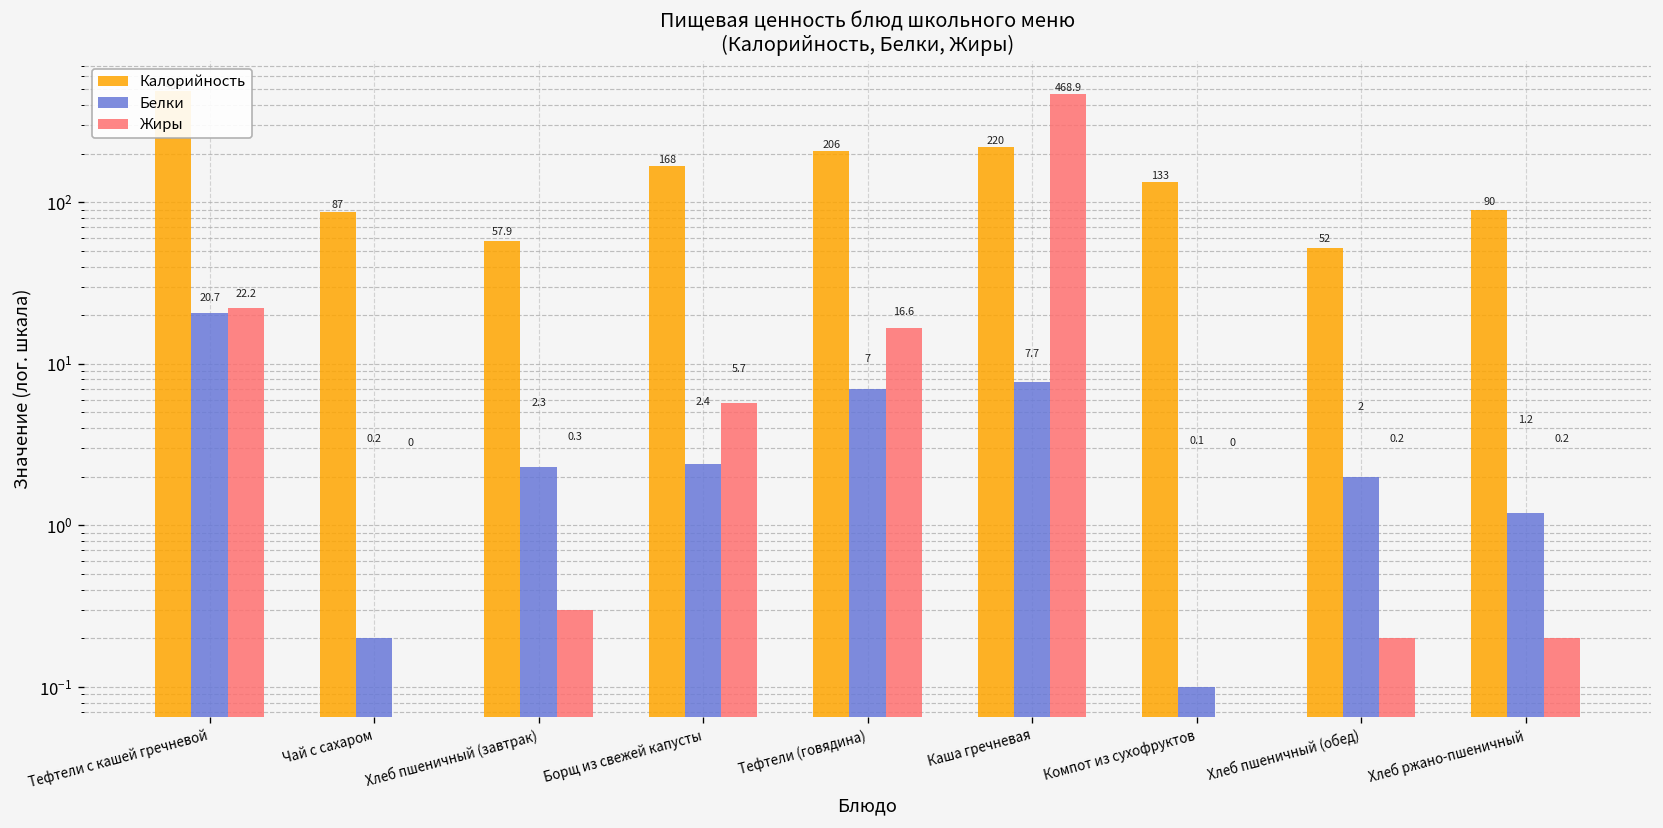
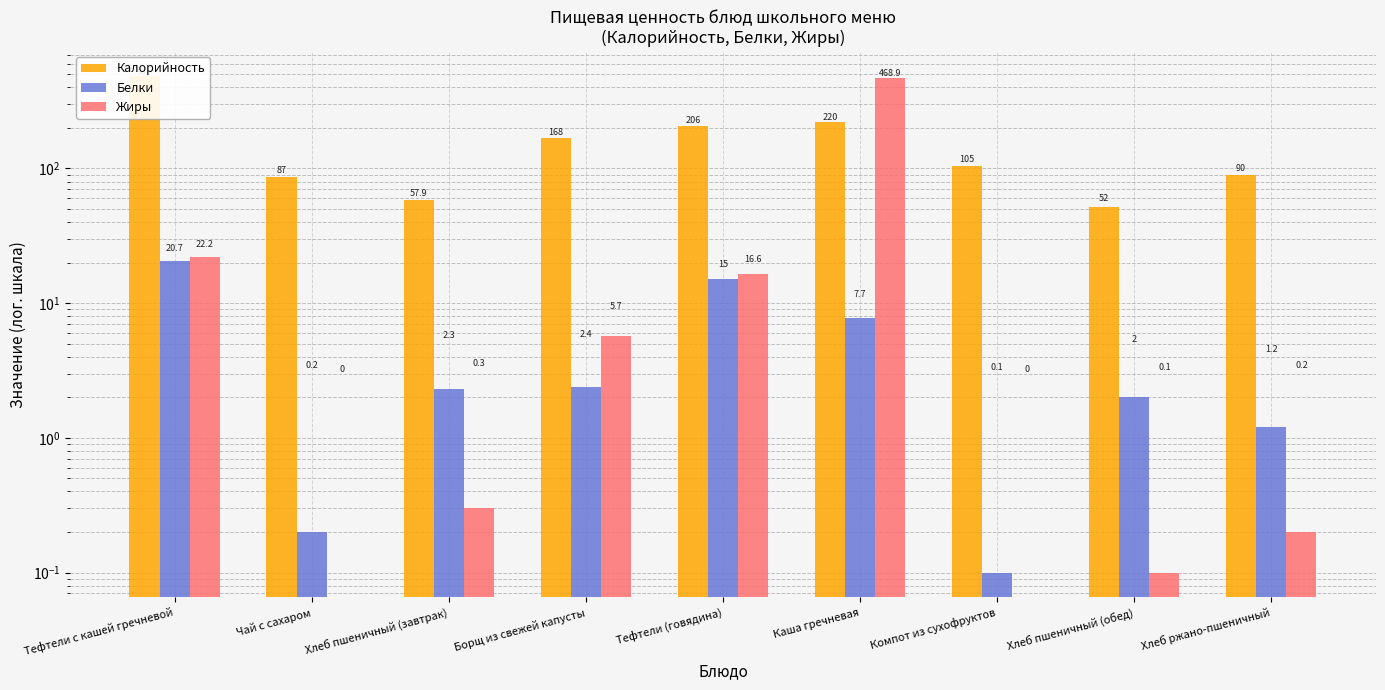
  {
    "Калорийность": {
      "Чай с сахаром": 87,
      "Хлеб пшеничный (завтрак)": 57.9,
      "Борщ из свежей капусты": 168,
      "Тефтели (говядина)": 206,
      "Каша гречневая": 220,
-     "Компот из сухофруктов": 133,
+     "Компот из сухофруктов": 105,
      "Хлеб пшеничный (обед)": 52,
      "Хлеб ржано-пшеничный": 90
    },
    "Белки": {
      "Тефтели с кашей гречневой": 20.7,
-     "Тефтели (говядина)": 7,
+     "Тефтели (говядина)": 15,
      "Каша гречневая": 7.7
    },
    "Жиры": {
      "Тефтели с кашей гречневой": 22.2,
      "Борщ из свежей капусты": 5.7,
      "Тефтели (говядина)": 16.6,
      "Каша гречневая": 468.9,
-     "Хлеб пшеничный (обед)": 0.2
+     "Хлеб пшеничный (обед)": 0.1
    }
  }
